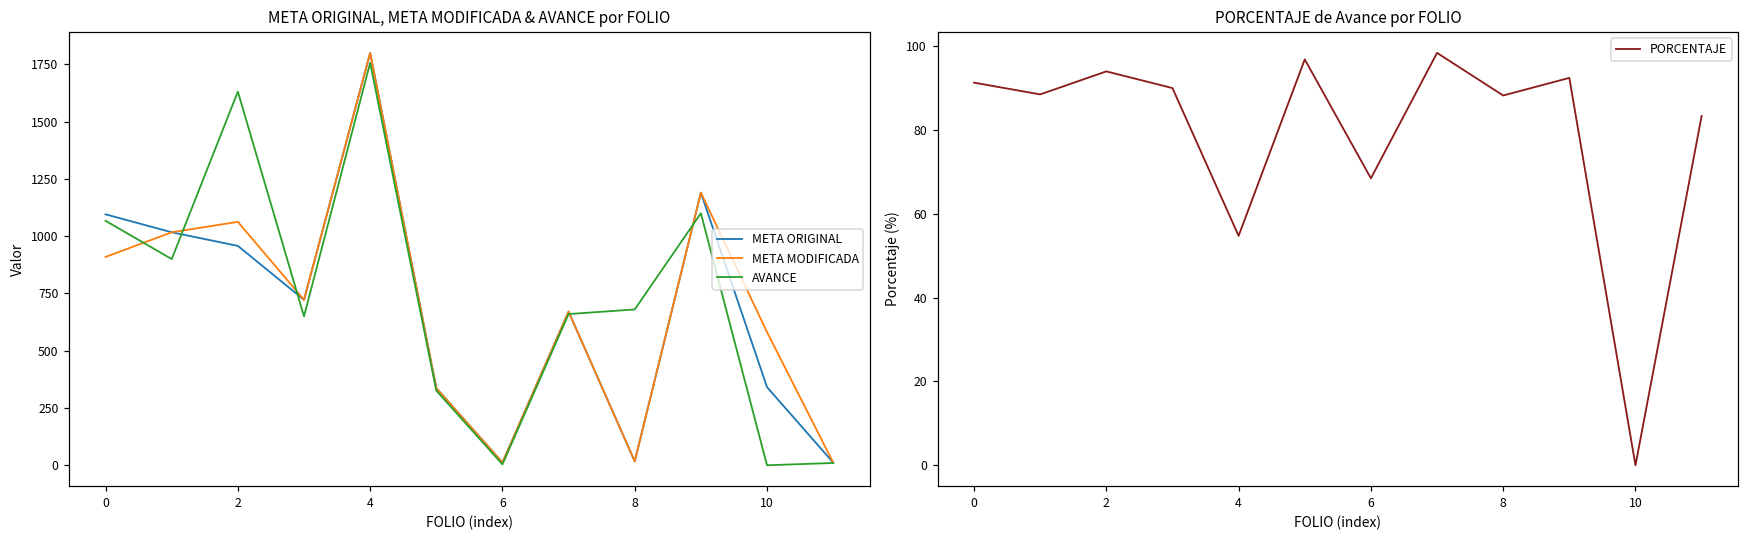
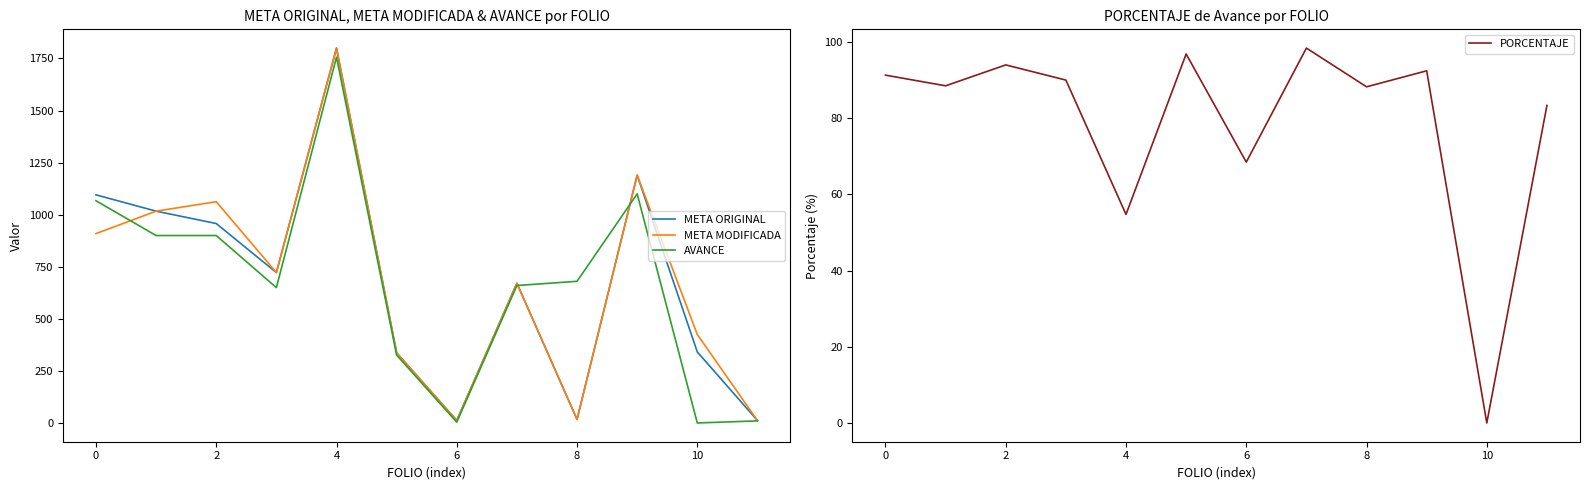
  {
    "META ORIGINAL, META MODIFICADA & AVANCE por FOLIO": {
      "META ORIGINAL": {
        "0": 1100,
        "2": 960,
        "10": 340
      },
      "META MODIFICADA": {
        "0": 910,
        "2": 1060,
-       "10": 580
+       "10": 430
      },
      "AVANCE": {
        "0": 1070,
-       "2": 1630,
+       "2": 900,
        "4": 1760,
        "8": 680,
        "10": 0
      }
    },
    "PORCENTAJE de Avance por FOLIO": {
      "0": 91,
      "2": 94,
      "4": 55,
      "6": 68,
      "8": 88,
      "10": 0
    }
  }
